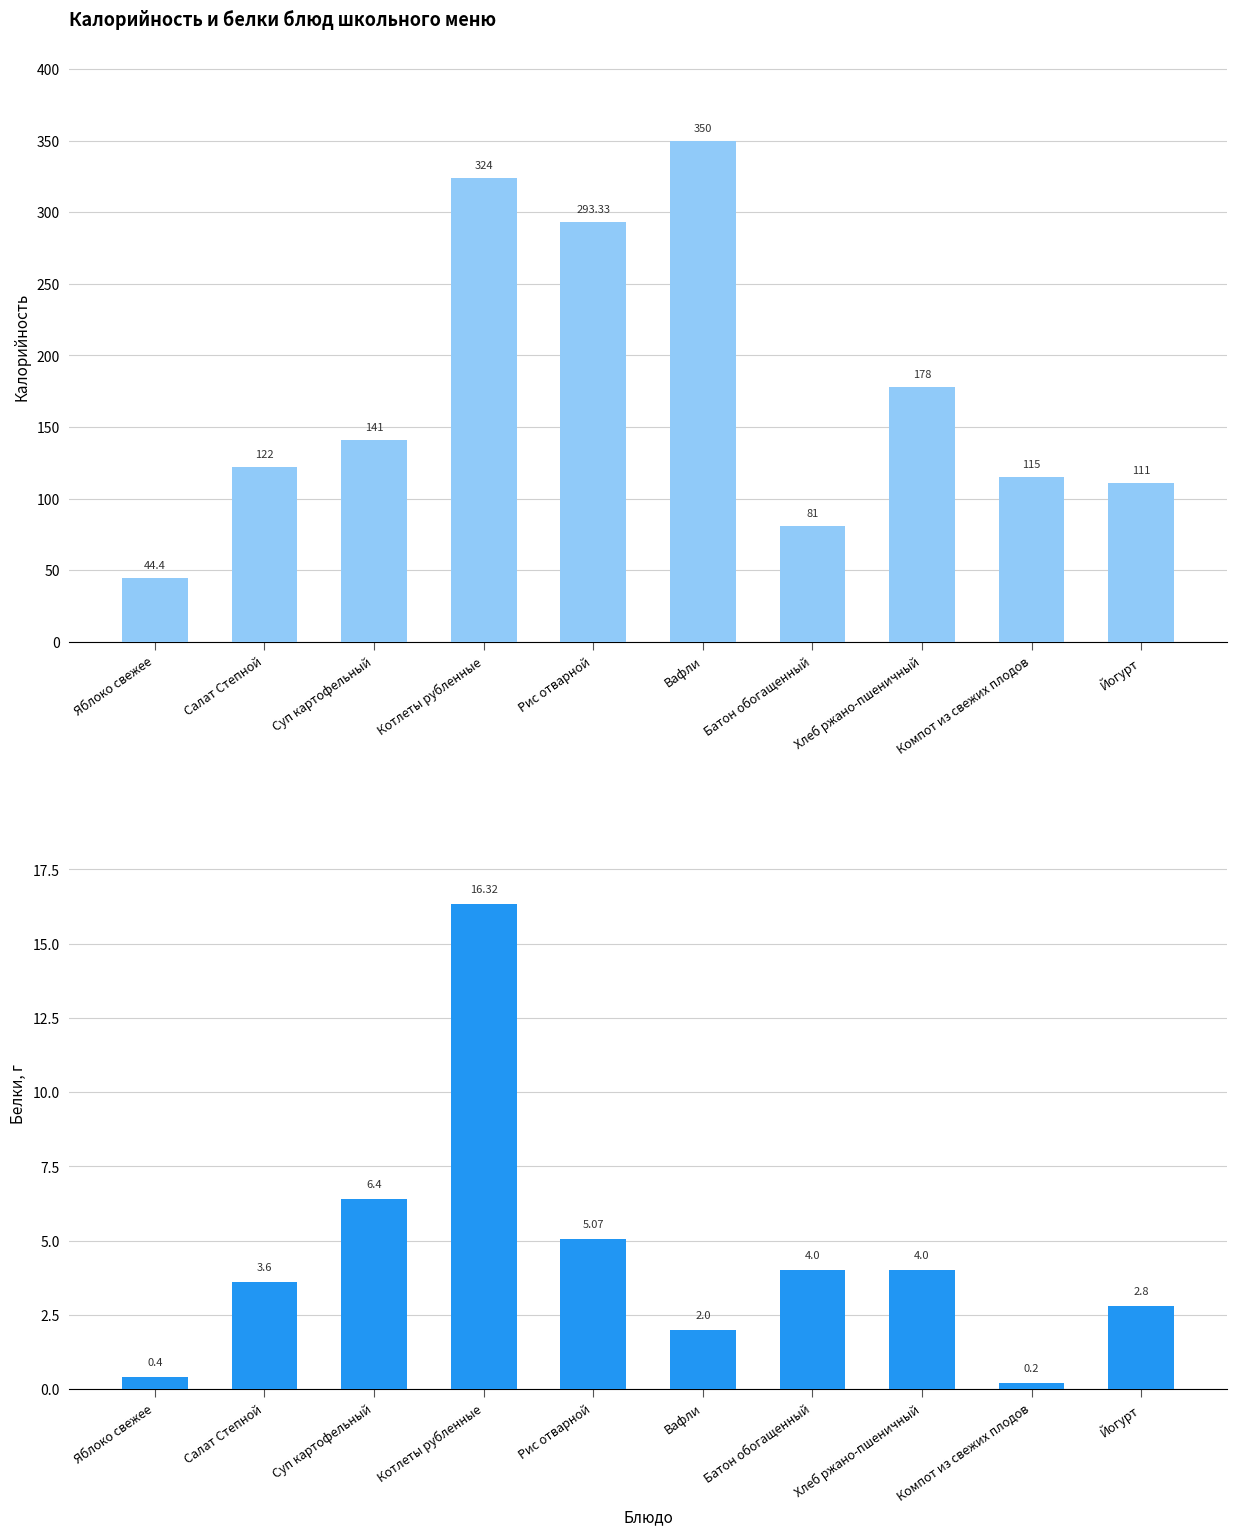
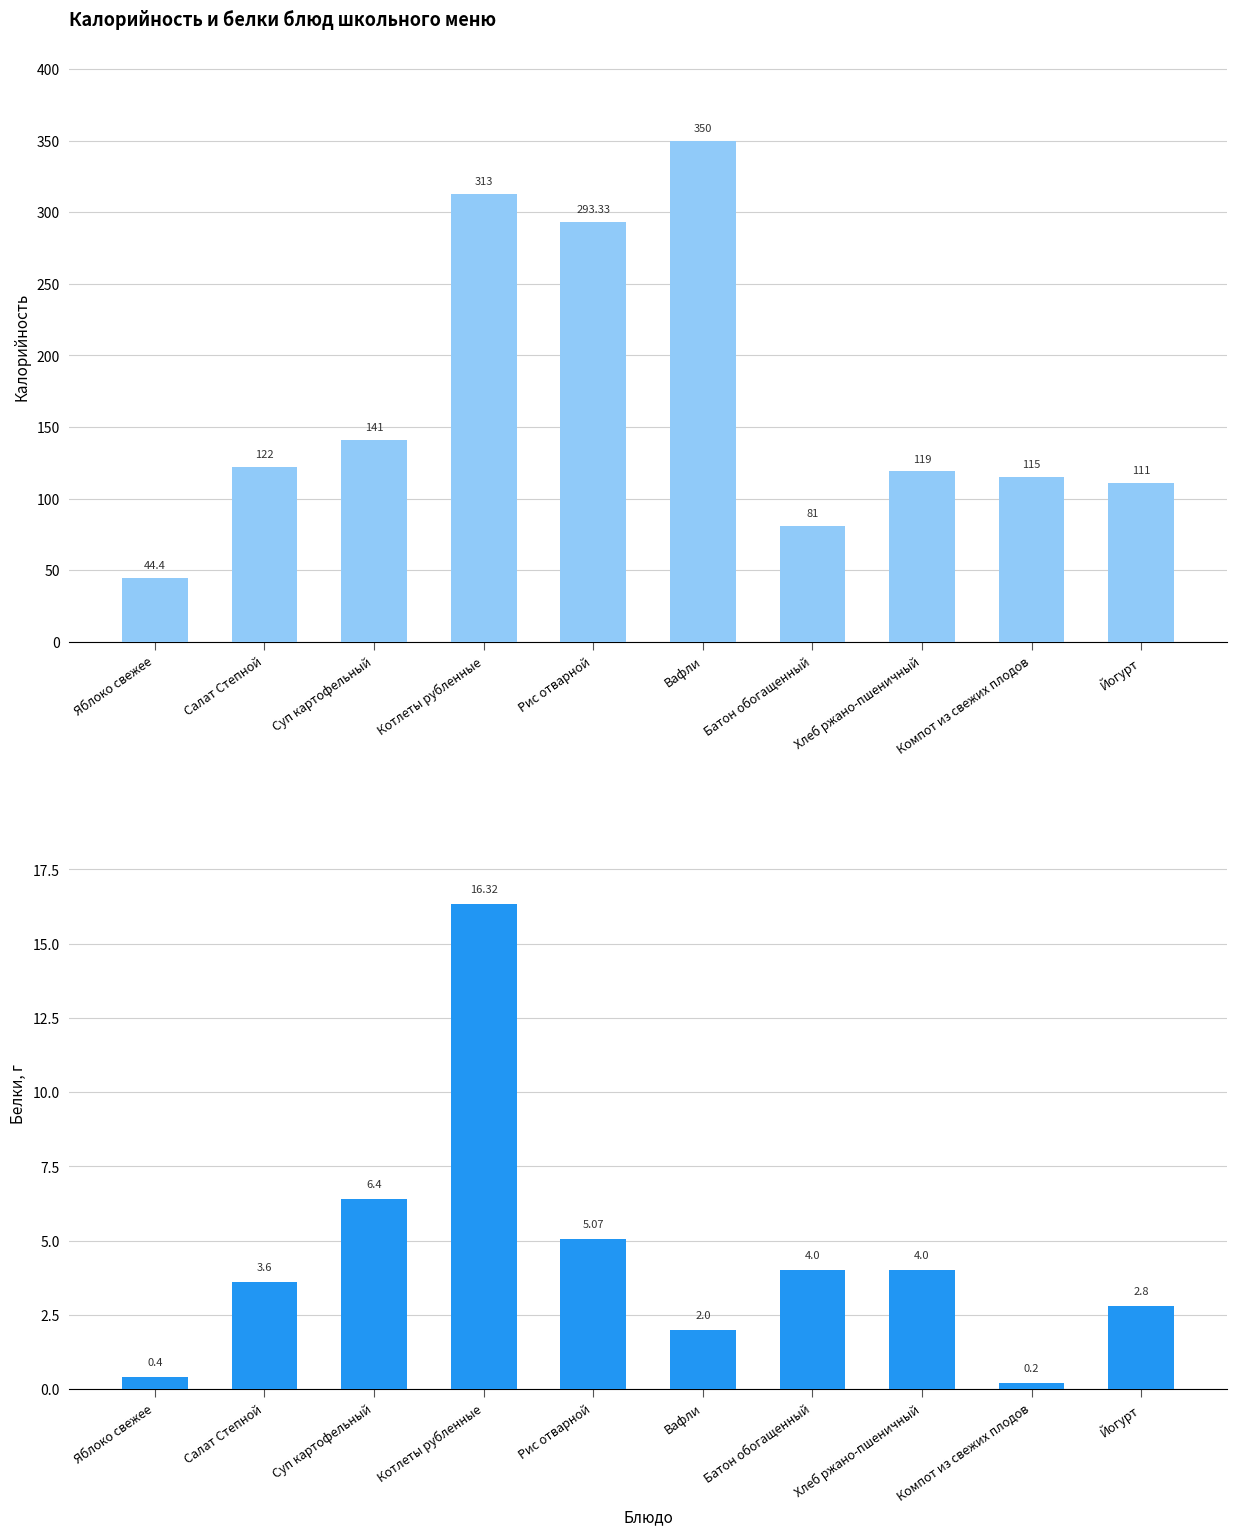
  {
    "Калорийность и белки блюд школьного меню": {
      "Яблоко свежее": 44.4,
      "Салат Степной": 122,
      "Суп картофельный": 141,
-     "Котлеты рубленные": 324,
+     "Котлеты рубленные": 313,
      "Рис отварной": 293.33,
      "Вафли": 350,
      "Батон обогащенный": 81,
-     "Хлеб ржано-пшеничный": 178,
+     "Хлеб ржано-пшеничный": 119,
      "Компот из свежих плодов": 115,
      "Йогурт": 111
    }
  }
